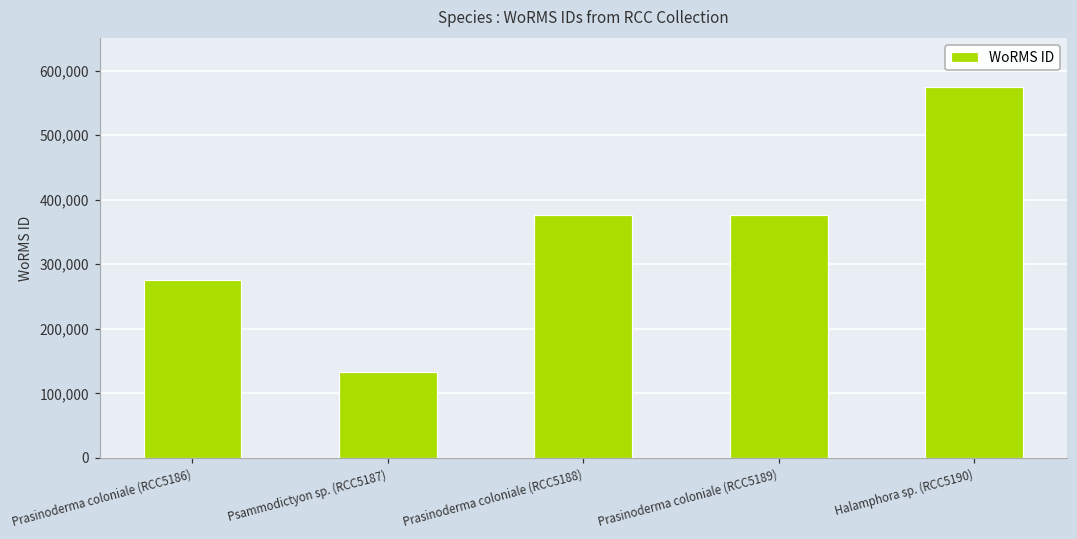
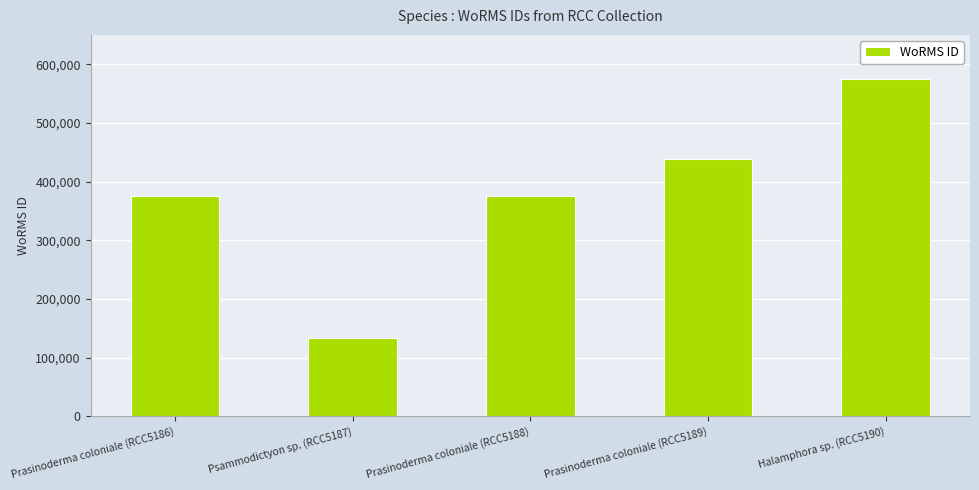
  {
-   "Prasinoderma coloniale (RCC5186)": "280,000",
+   "Prasinoderma coloniale (RCC5186)": "380,000",
    "Psammodictyon sp. (RCC5187)": "130,000",
    "Prasinoderma coloniale (RCC5188)": "380,000",
-   "Prasinoderma coloniale (RCC5189)": "380,000",
+   "Prasinoderma coloniale (RCC5189)": "440,000",
    "Halamphora sp. (RCC5190)": "570,000"
  }
